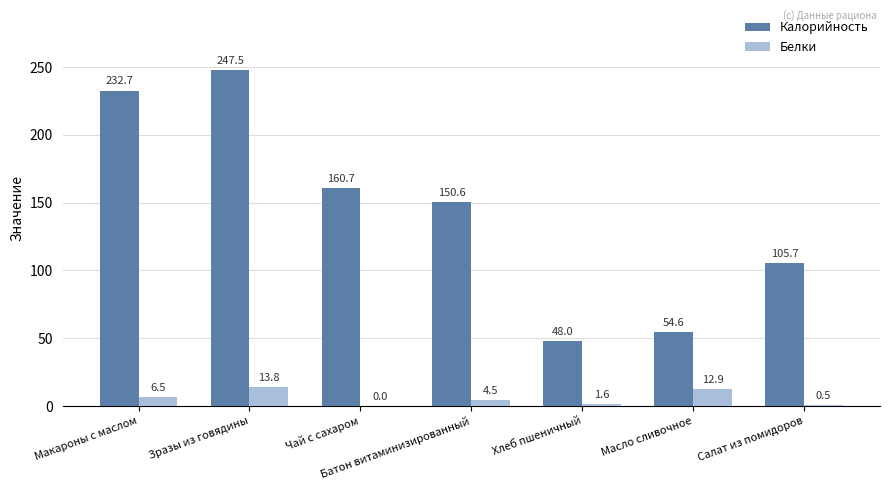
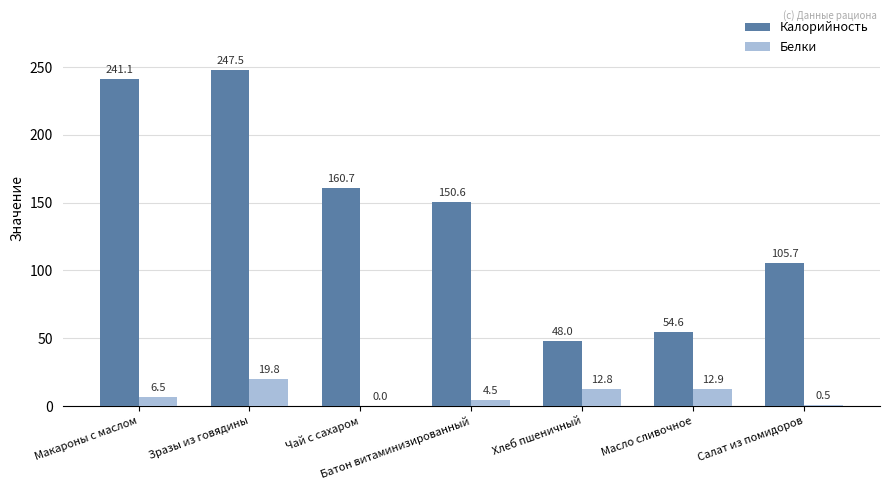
  {
    "Калорийность": {
-     "Макароны с маслом": 232.7,
+     "Макароны с маслом": 241.1,
      "Зразы из говядины": 247.5,
      "Чай с сахаром": 160.7,
      "Батон витаминизированный": 150.6,
      "Хлеб пшеничный": 48.0,
      "Масло сливочное": 54.6,
      "Салат из помидоров": 105.7
    },
    "Белки": {
      "Макароны с маслом": 6.5,
-     "Зразы из говядины": 13.8,
+     "Зразы из говядины": 19.8,
      "Чай с сахаром": 0.0,
      "Батон витаминизированный": 4.5,
-     "Хлеб пшеничный": 1.6,
+     "Хлеб пшеничный": 12.8,
      "Масло сливочное": 12.9,
      "Салат из помидоров": 0.5
    }
  }
